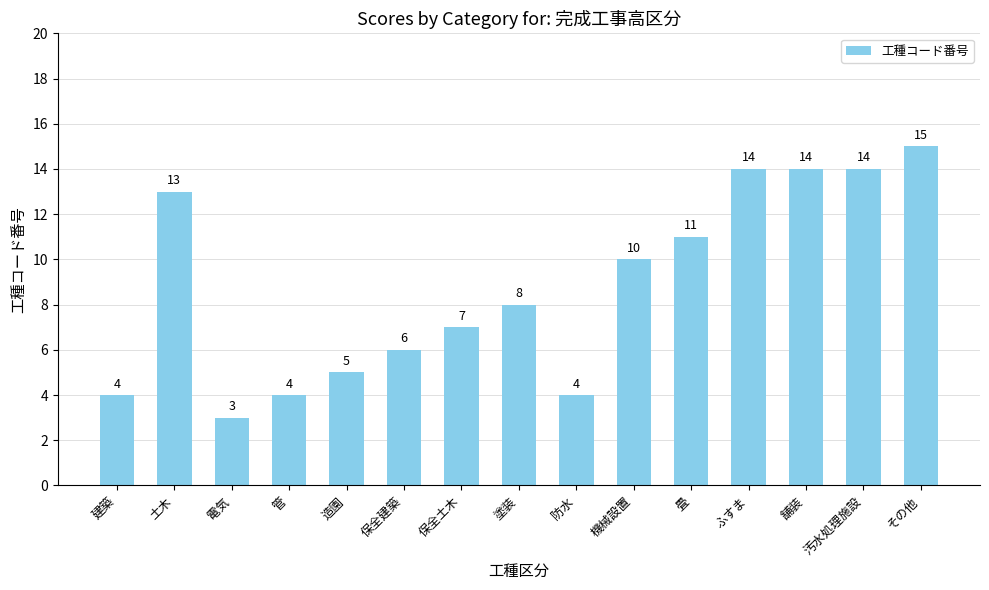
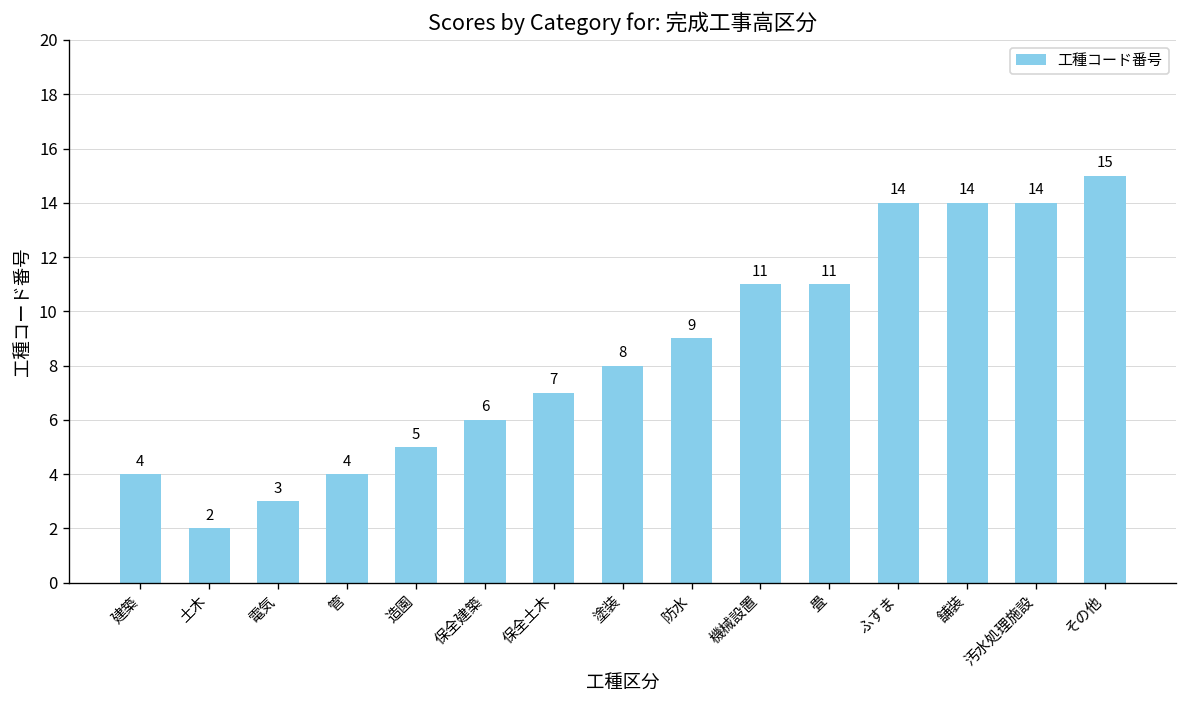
  {
    "建築": 4,
-   "土木": 13,
+   "土木": 2,
    "電気": 3,
    "管": 4,
    "造園": 5,
    "保全建築": 6,
    "保全土木": 7,
    "塗装": 8,
-   "防水": 4,
-   "機械設置": 10,
+   "防水": 9,
+   "機械設置": 11,
    "畳": 11,
    "ふすま": 14,
    "舗装": 14,
    "汚水処理施設": 14,
    "その他": 15
  }
